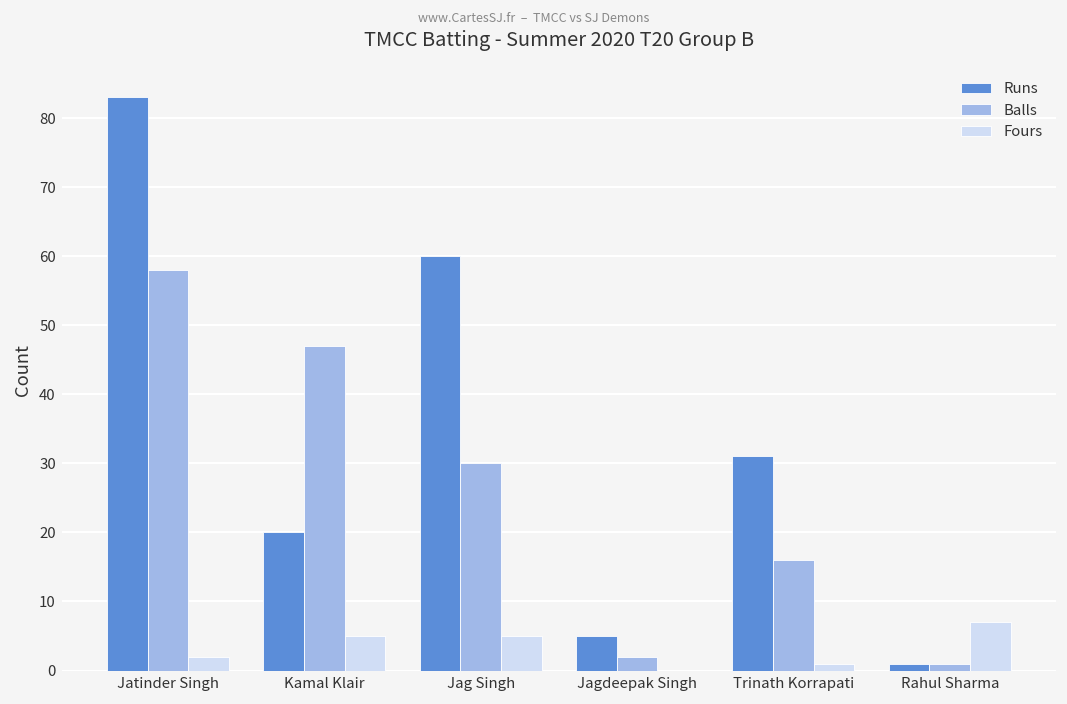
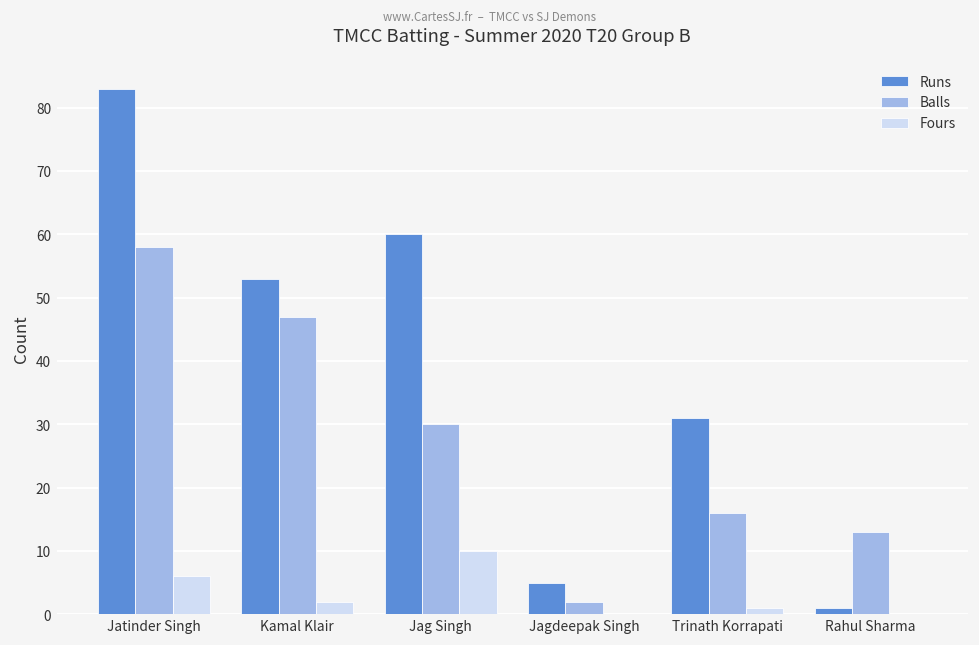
  {
    "Runs": {
      "Jatinder Singh": 83,
-     "Kamal Klair": 20,
+     "Kamal Klair": 53,
      "Jag Singh": 60,
      "Jagdeepak Singh": 5,
      "Trinath Korrapati": 31,
      "Rahul Sharma": 1
    },
    "Balls": {
      "Jatinder Singh": 58,
      "Kamal Klair": 47,
      "Jag Singh": 30,
      "Jagdeepak Singh": 2,
      "Trinath Korrapati": 16,
-     "Rahul Sharma": 1
+     "Rahul Sharma": 13
    },
    "Fours": {
-     "Jatinder Singh": 2,
-     "Kamal Klair": 5,
-     "Jag Singh": 5,
+     "Jatinder Singh": 6,
+     "Kamal Klair": 2,
+     "Jag Singh": 10,
      "Jagdeepak Singh": 0,
      "Trinath Korrapati": 1,
-     "Rahul Sharma": 7
+     "Rahul Sharma": 0
    }
  }
